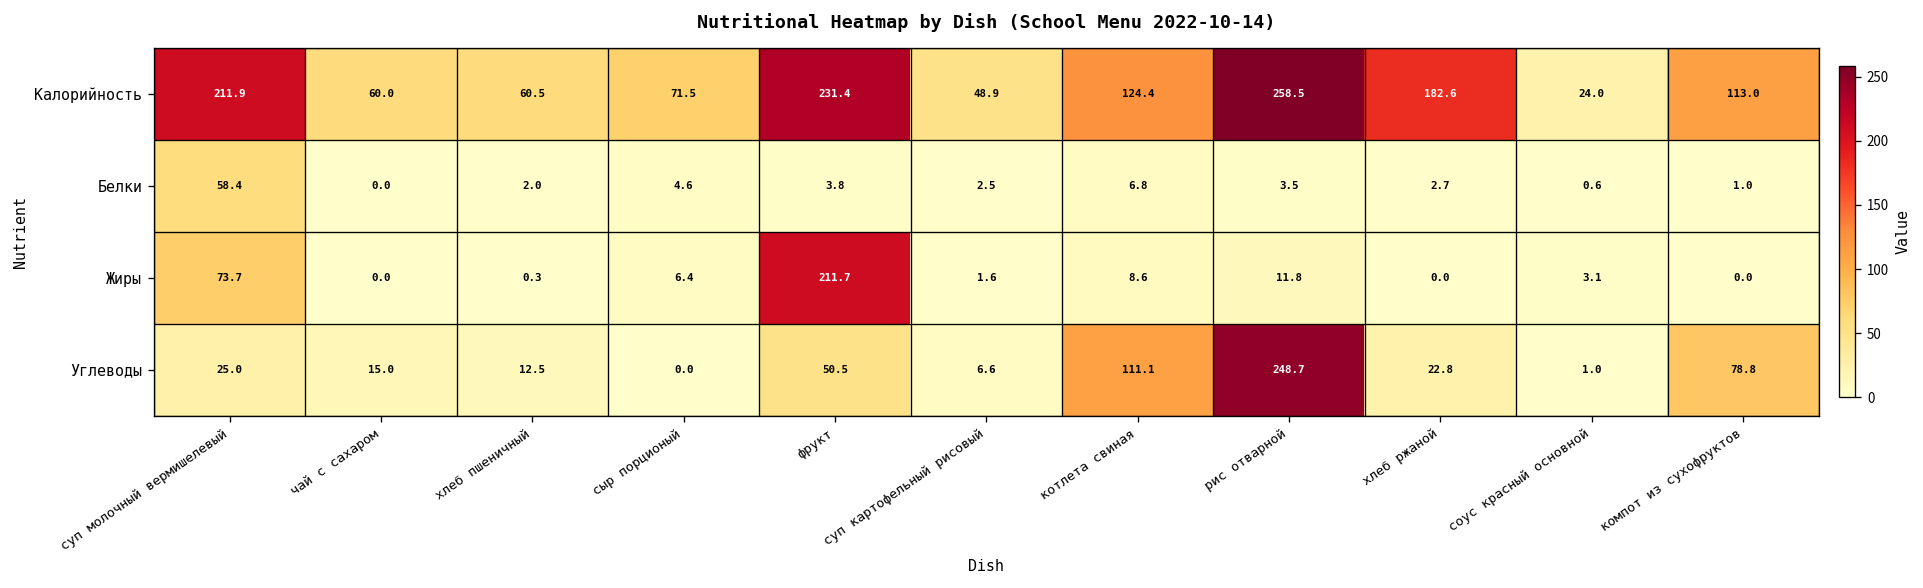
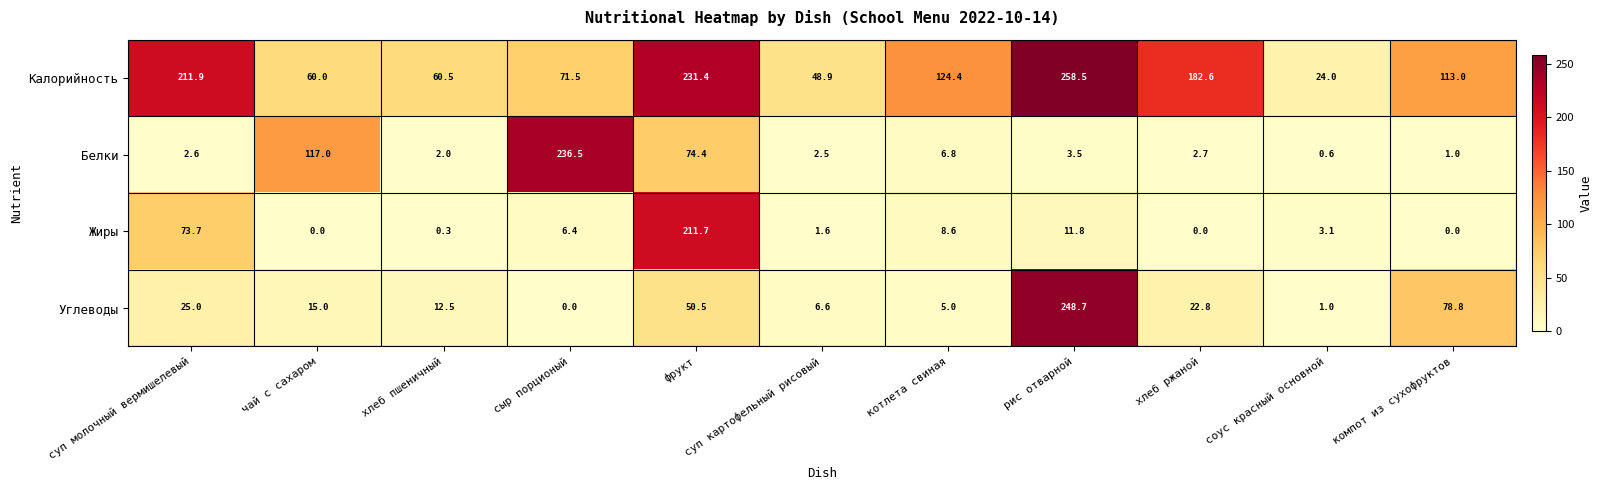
  {
    "Калорийность": {
      "суп молочный вермишелевый": 211.9,
      "чай с сахаром": 60.0,
      "хлеб пшеничный": 60.5,
      "сыр порционый": 71.5,
      "фрукт": 231.4,
      "суп картофельный рисовый": 48.9,
      "котлета свиная": 124.4,
      "рис отварной": 258.5,
      "хлеб ржаной": 182.6,
      "соус красный основной": 24.0,
      "компот из сухофруктов": 113.0
    },
    "Белки": {
-     "суп молочный вермишелевый": 58.4,
-     "чай с сахаром": 0.0,
+     "суп молочный вермишелевый": 2.6,
+     "чай с сахаром": 117.0,
      "хлеб пшеничный": 2.0,
-     "сыр порционый": 4.6,
-     "фрукт": 3.8,
+     "сыр порционый": 236.5,
+     "фрукт": 74.4,
      "суп картофельный рисовый": 2.5,
      "котлета свиная": 6.8,
      "рис отварной": 3.5,
      "хлеб ржаной": 2.7,
      "соус красный основной": 0.6,
      "компот из сухофруктов": 1.0
    },
    "Жиры": {
      "суп молочный вермишелевый": 73.7,
      "чай с сахаром": 0.0,
      "хлеб пшеничный": 0.3,
      "сыр порционый": 6.4,
      "фрукт": 211.7,
      "суп картофельный рисовый": 1.6,
      "котлета свиная": 8.6,
      "рис отварной": 11.8,
      "хлеб ржаной": 0.0,
      "соус красный основной": 3.1,
      "компот из сухофруктов": 0.0
    },
    "Углеводы": {
      "суп молочный вермишелевый": 25.0,
      "чай с сахаром": 15.0,
      "хлеб пшеничный": 12.5,
      "сыр порционый": 0.0,
      "фрукт": 50.5,
      "суп картофельный рисовый": 6.6,
-     "котлета свиная": 111.1,
+     "котлета свиная": 5.0,
      "рис отварной": 248.7,
      "хлеб ржаной": 22.8,
      "соус красный основной": 1.0,
      "компот из сухофруктов": 78.8
    }
  }
